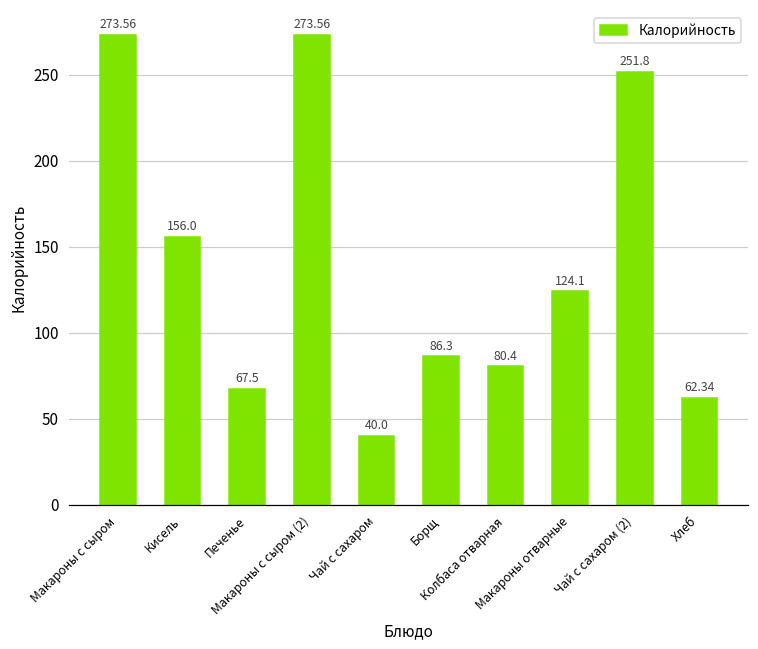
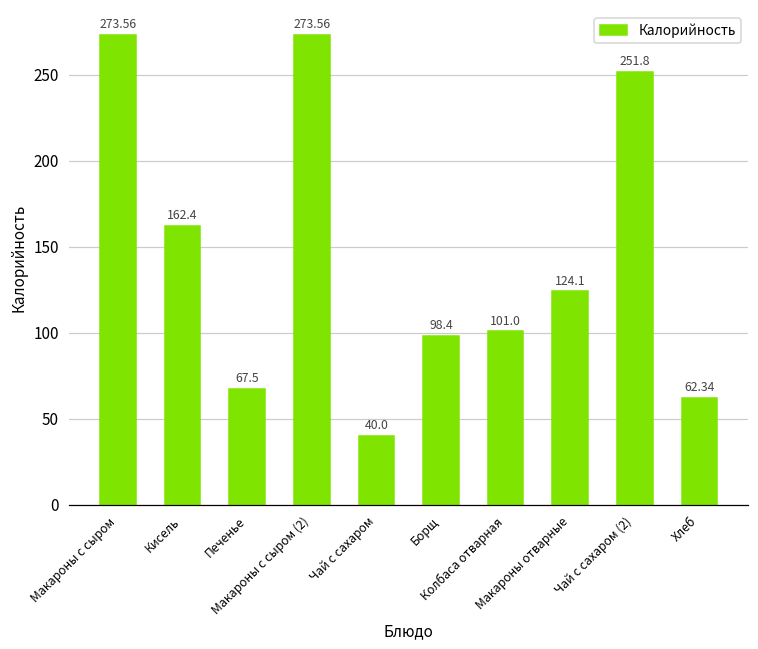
  {
    "Макароны с сыром": 273.56,
-   "Кисель": 156.0,
+   "Кисель": 162.4,
    "Печенье": 67.5,
    "Макароны с сыром (2)": 273.56,
    "Чай с сахаром": 40.0,
-   "Борщ": 86.3,
-   "Колбаса отварная": 80.4,
+   "Борщ": 98.4,
+   "Колбаса отварная": 101.0,
    "Макароны отварные": 124.1,
    "Чай с сахаром (2)": 251.8,
    "Хлеб": 62.34
  }
